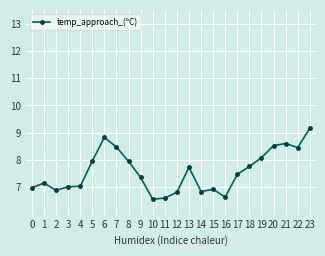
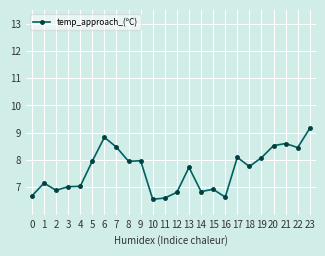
  {
-   "0": 7.0,
+   "0": 6.7,
    "1": 7.2,
    "2": 6.9,
    "3": 7.0,
    "4": 7.0,
    "5": 8.0,
    "6": 8.8,
    "7": 8.5,
    "8": 8.0,
-   "9": 7.4,
+   "9": 8.0,
    "10": 6.6,
    "11": 6.6,
    "12": 6.8,
    "13": 7.7,
    "14": 6.8,
    "15": 6.9,
    "16": 6.6,
-   "17": 7.5,
+   "17": 8.1,
    "18": 7.8,
    "19": 8.1,
    "20": 8.5,
    "21": 8.6,
    "22": 8.5,
    "23": 9.2
  }
